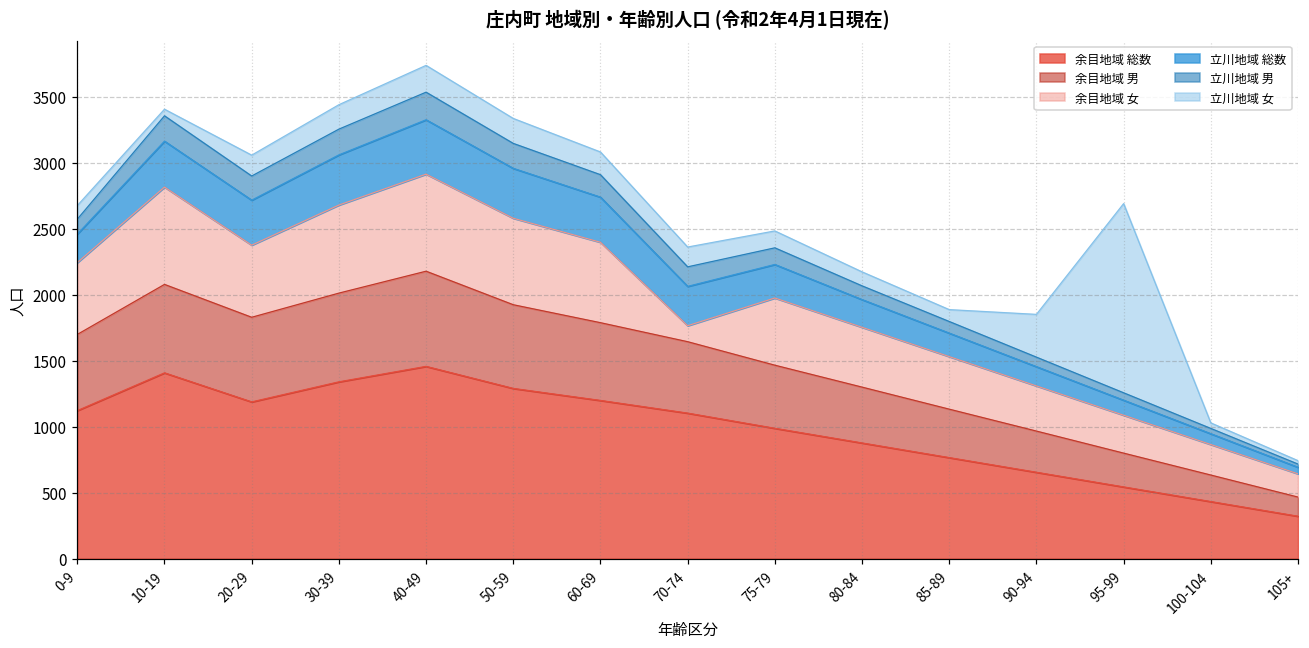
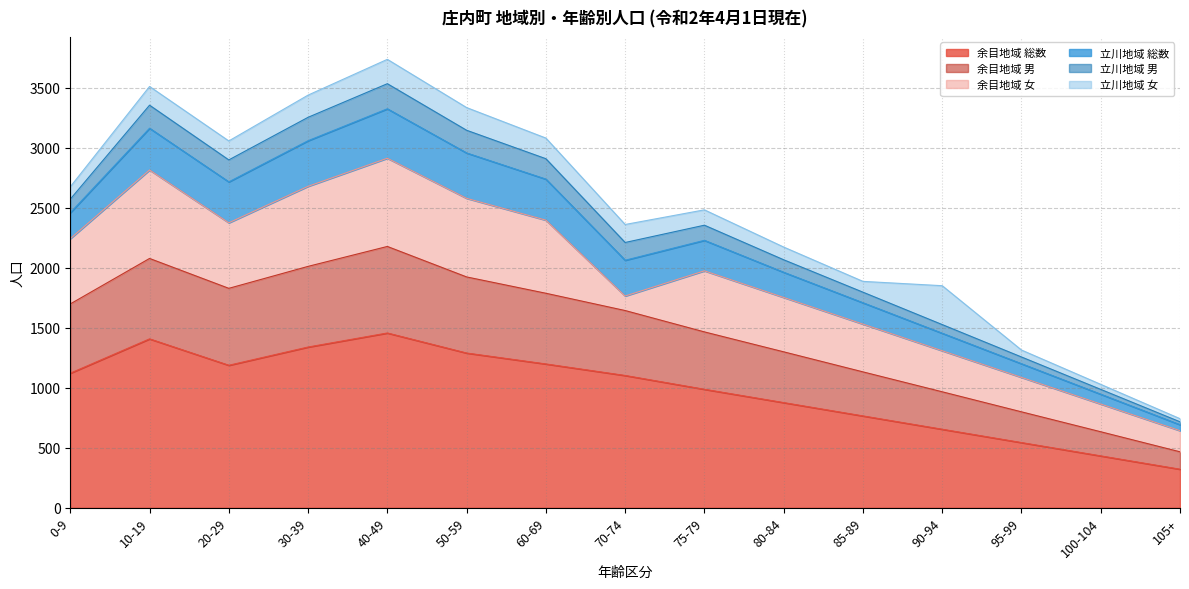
  {
    "余目地域 女": {
      "0-9": 540,
      "10-19": 740,
      "20-29": 550,
      "30-39": 670,
      "40-49": 740,
      "50-59": 660,
      "60-69": 610,
      "70-74": 120,
      "75-79": 510,
      "80-84": 450,
      "85-89": 400,
      "90-94": 340,
      "95-99": 290,
      "100-104": 230,
      "105+": 180
    },
    "立川地域 女": {
      "0-9": 100,
-     "10-19": 50,
+     "10-19": 160,
      "20-29": 160,
      "30-39": 190,
      "40-49": 200,
      "50-59": 190,
      "60-69": 170,
      "70-74": 150,
      "75-79": 130,
      "80-84": 110,
      "85-89": 90,
      "90-94": 320,
-     "95-99": 1430,
+     "95-99": 60,
      "100-104": 40,
      "105+": 30
    }
  }
